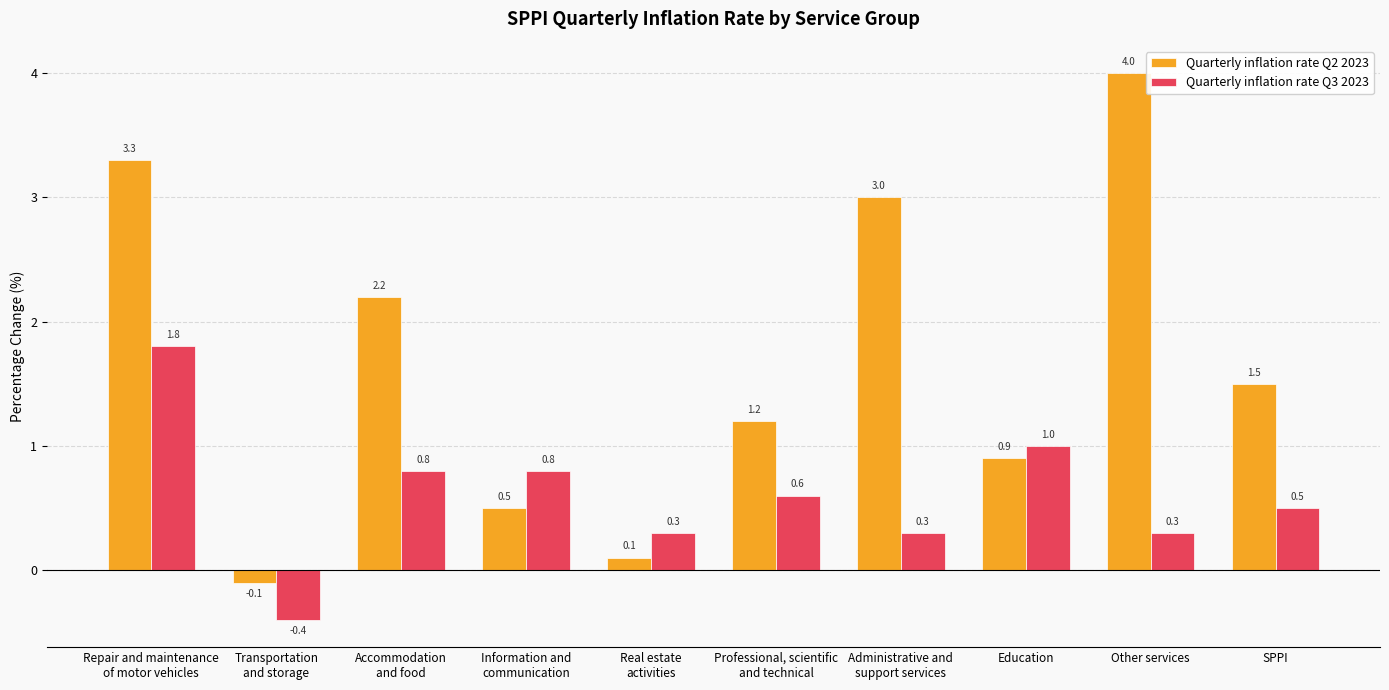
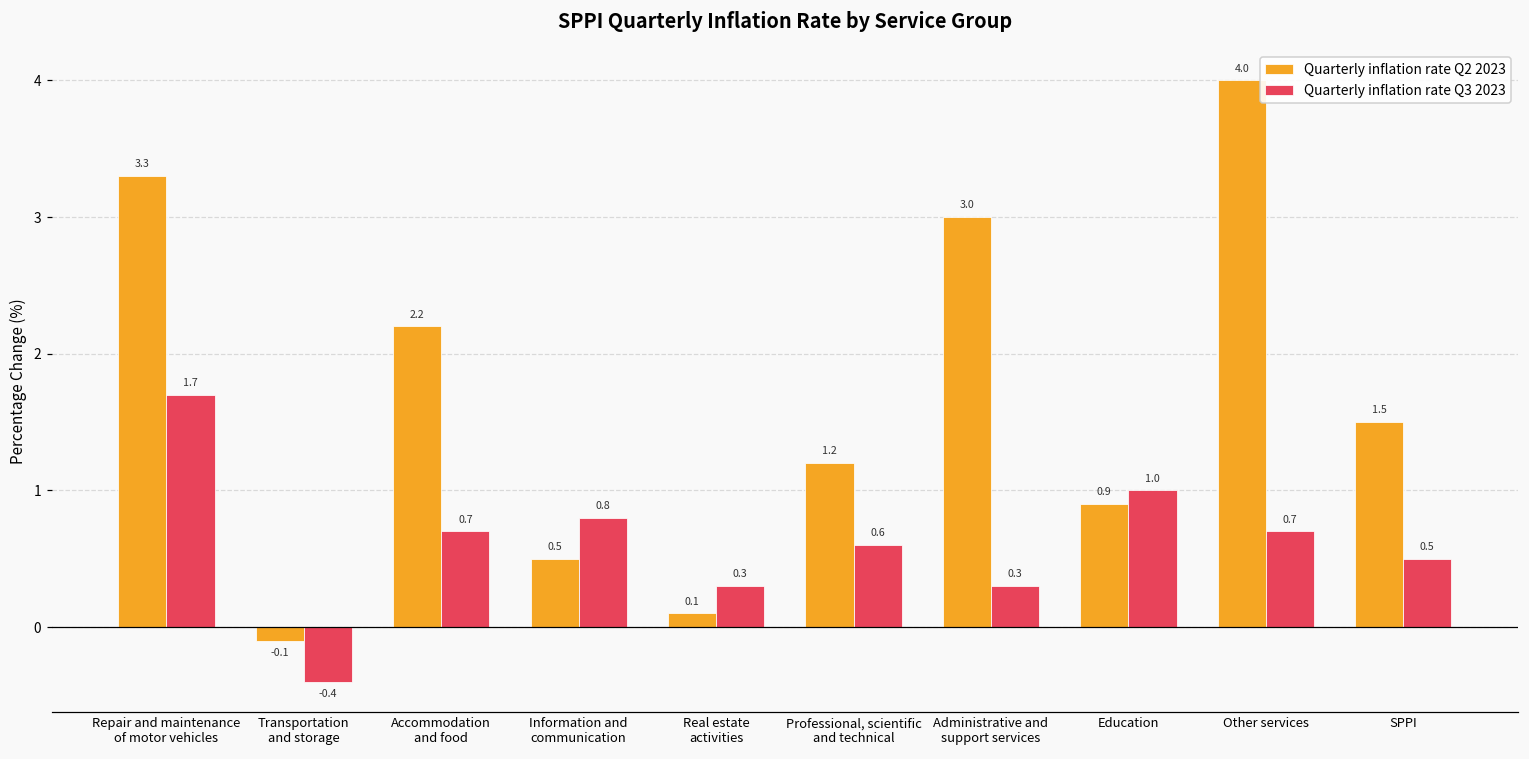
  {
    "Quarterly inflation rate Q2 2023": {
      "Repair and maintenance of motor vehicles": 3.3,
      "Transportation and storage": -0.1,
      "Accommodation and food": 2.2,
      "Information and communication": 0.5,
      "Real estate activities": 0.1,
      "Professional, scientific and technical": 1.2,
      "Administrative and support services": 3.0,
      "Education": 0.9,
      "Other services": 4.0,
      "SPPI": 1.5
    },
    "Quarterly inflation rate Q3 2023": {
-     "Repair and maintenance of motor vehicles": 1.8,
+     "Repair and maintenance of motor vehicles": 1.7,
      "Transportation and storage": -0.4,
-     "Accommodation and food": 0.8,
+     "Accommodation and food": 0.7,
      "Information and communication": 0.8,
      "Real estate activities": 0.3,
      "Professional, scientific and technical": 0.6,
      "Administrative and support services": 0.3,
      "Education": 1.0,
-     "Other services": 0.3,
+     "Other services": 0.7,
      "SPPI": 0.5
    }
  }
